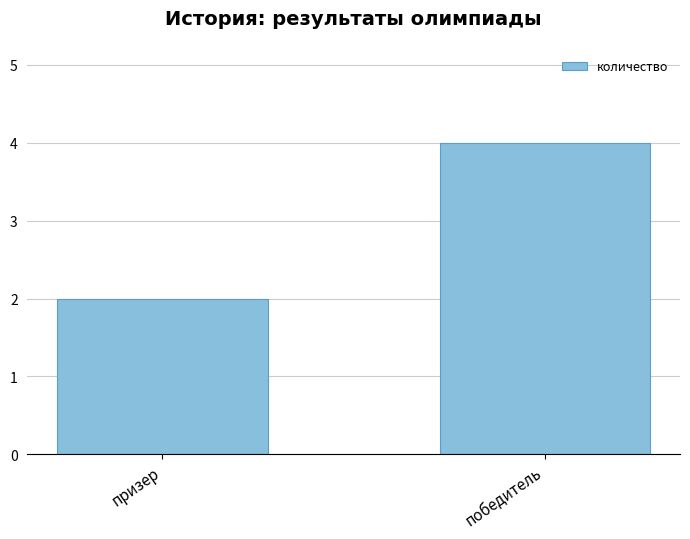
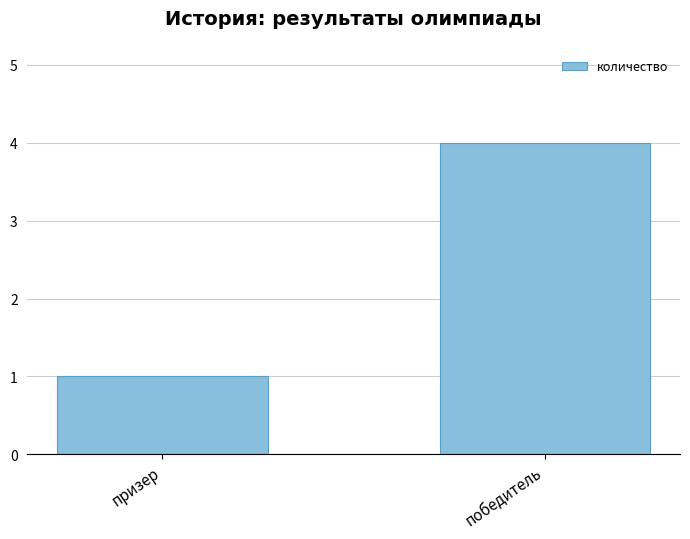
  {
-   "призер": 2,
+   "призер": 1,
    "победитель": 4
  }
